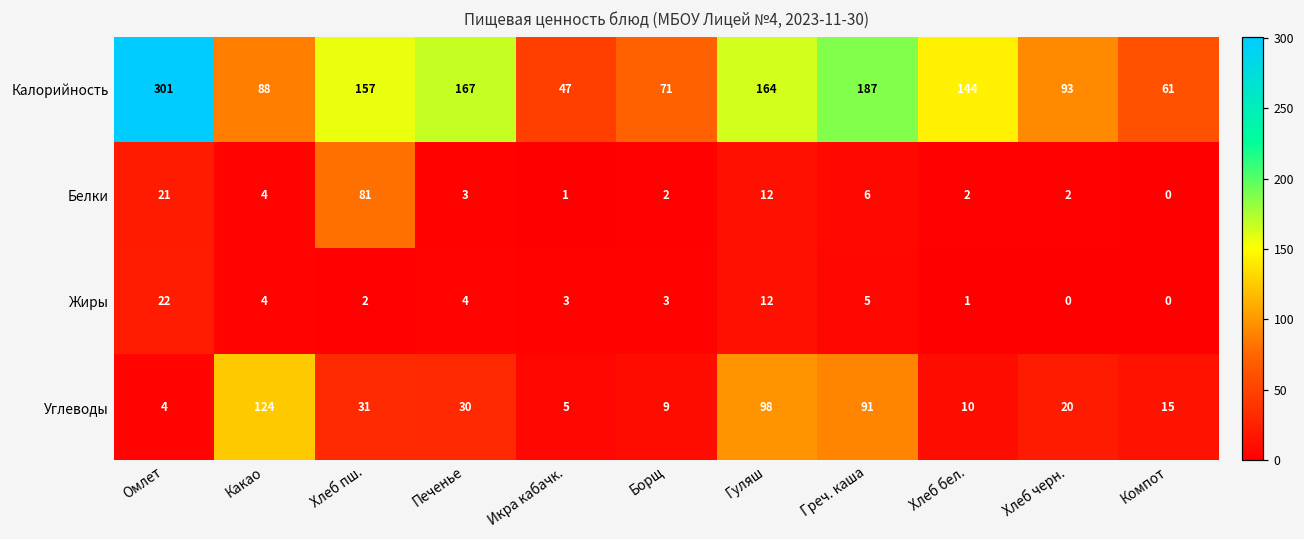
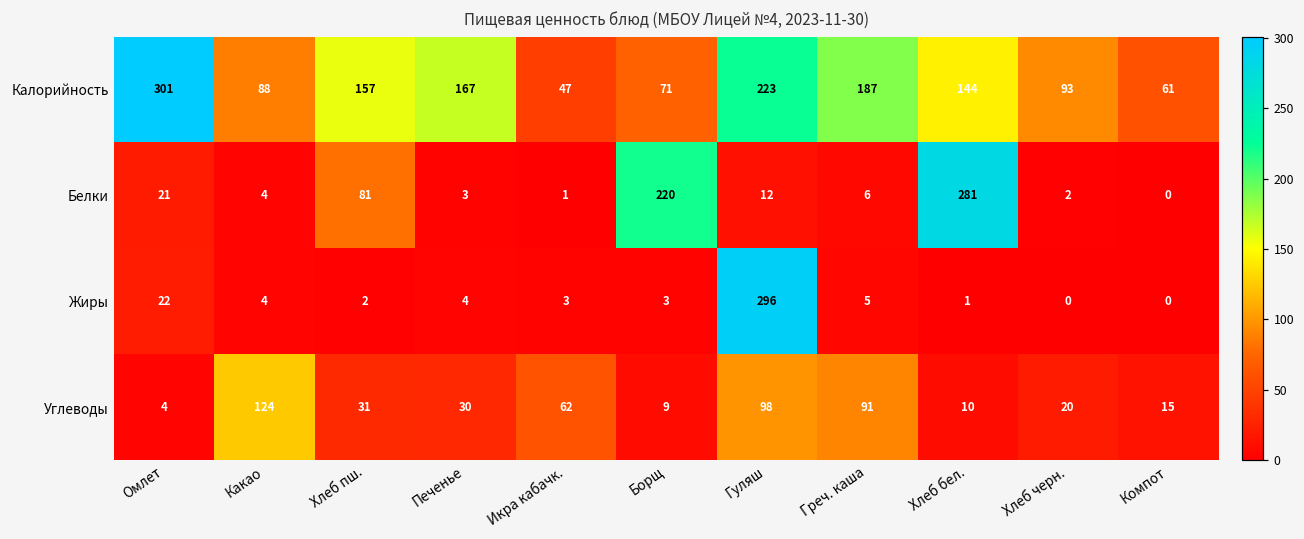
  {
    "Калорийность": {
      "Омлет": 301,
      "Какао": 88,
      "Хлеб пш.": 157,
      "Печенье": 167,
      "Икра кабачк.": 47,
      "Борщ": 71,
-     "Гуляш": 164,
+     "Гуляш": 223,
      "Греч. каша": 187,
      "Хлеб бел.": 144,
      "Хлеб черн.": 93,
      "Компот": 61
    },
    "Белки": {
      "Омлет": 21,
      "Какао": 4,
      "Хлеб пш.": 81,
      "Печенье": 3,
      "Икра кабачк.": 1,
-     "Борщ": 2,
+     "Борщ": 220,
      "Гуляш": 12,
      "Греч. каша": 6,
-     "Хлеб бел.": 2,
+     "Хлеб бел.": 281,
      "Хлеб черн.": 2,
      "Компот": 0
    },
    "Жиры": {
      "Омлет": 22,
      "Какао": 4,
      "Хлеб пш.": 2,
      "Печенье": 4,
      "Икра кабачк.": 3,
      "Борщ": 3,
-     "Гуляш": 12,
+     "Гуляш": 296,
      "Греч. каша": 5,
      "Хлеб бел.": 1,
      "Хлеб черн.": 0,
      "Компот": 0
    },
    "Углеводы": {
      "Омлет": 4,
      "Какао": 124,
      "Хлеб пш.": 31,
      "Печенье": 30,
-     "Икра кабачк.": 5,
+     "Икра кабачк.": 62,
      "Борщ": 9,
      "Гуляш": 98,
      "Греч. каша": 91,
      "Хлеб бел.": 10,
      "Хлеб черн.": 20,
      "Компот": 15
    }
  }
